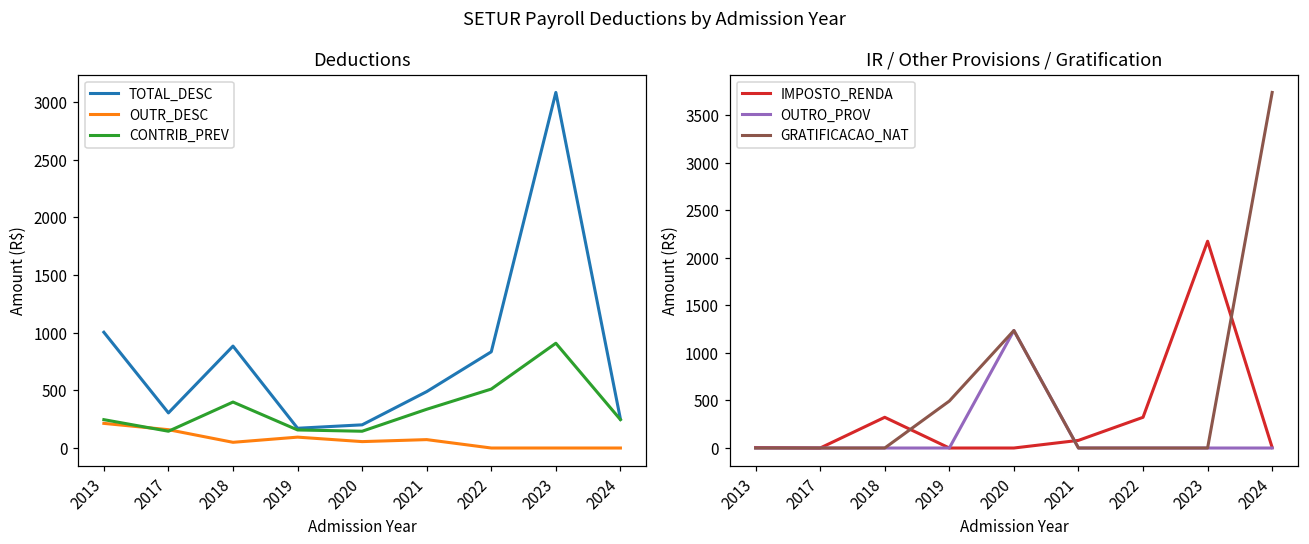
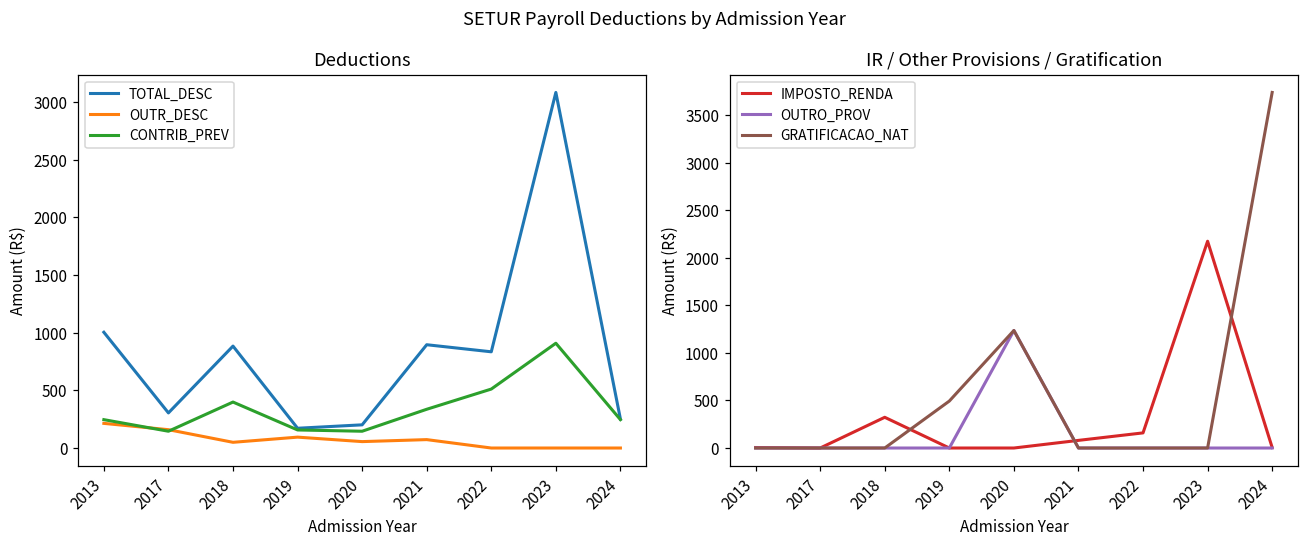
  {
    "Deductions": {
      "TOTAL_DESC": {
        "2013": 1000,
        "2017": 300,
        "2018": 880,
        "2020": 200,
-       "2021": 490,
+       "2021": 900,
        "2022": 830,
        "2023": 3080
      },
      "OUTR_DESC": {
        "2013": 210,
        "2018": 50,
        "2019": 90,
        "2020": 60,
        "2021": 70,
        "2022": 0,
        "2023": 0,
        "2024": 0
      },
      "CONTRIB_PREV": {
        "2013": 250,
        "2018": 400,
        "2020": 150,
        "2021": 340,
        "2022": 510,
        "2023": 910
      }
    },
    "IR / Other Provisions / Gratification": {
      "IMPOSTO_RENDA": {
        "2018": 300,
        "2020": 0,
        "2021": 100,
-       "2022": 300,
+       "2022": 200,
        "2023": 2200
      },
      "GRATIFICACAO_NAT": {
        "2019": 500,
        "2024": 3700
      }
    }
  }
